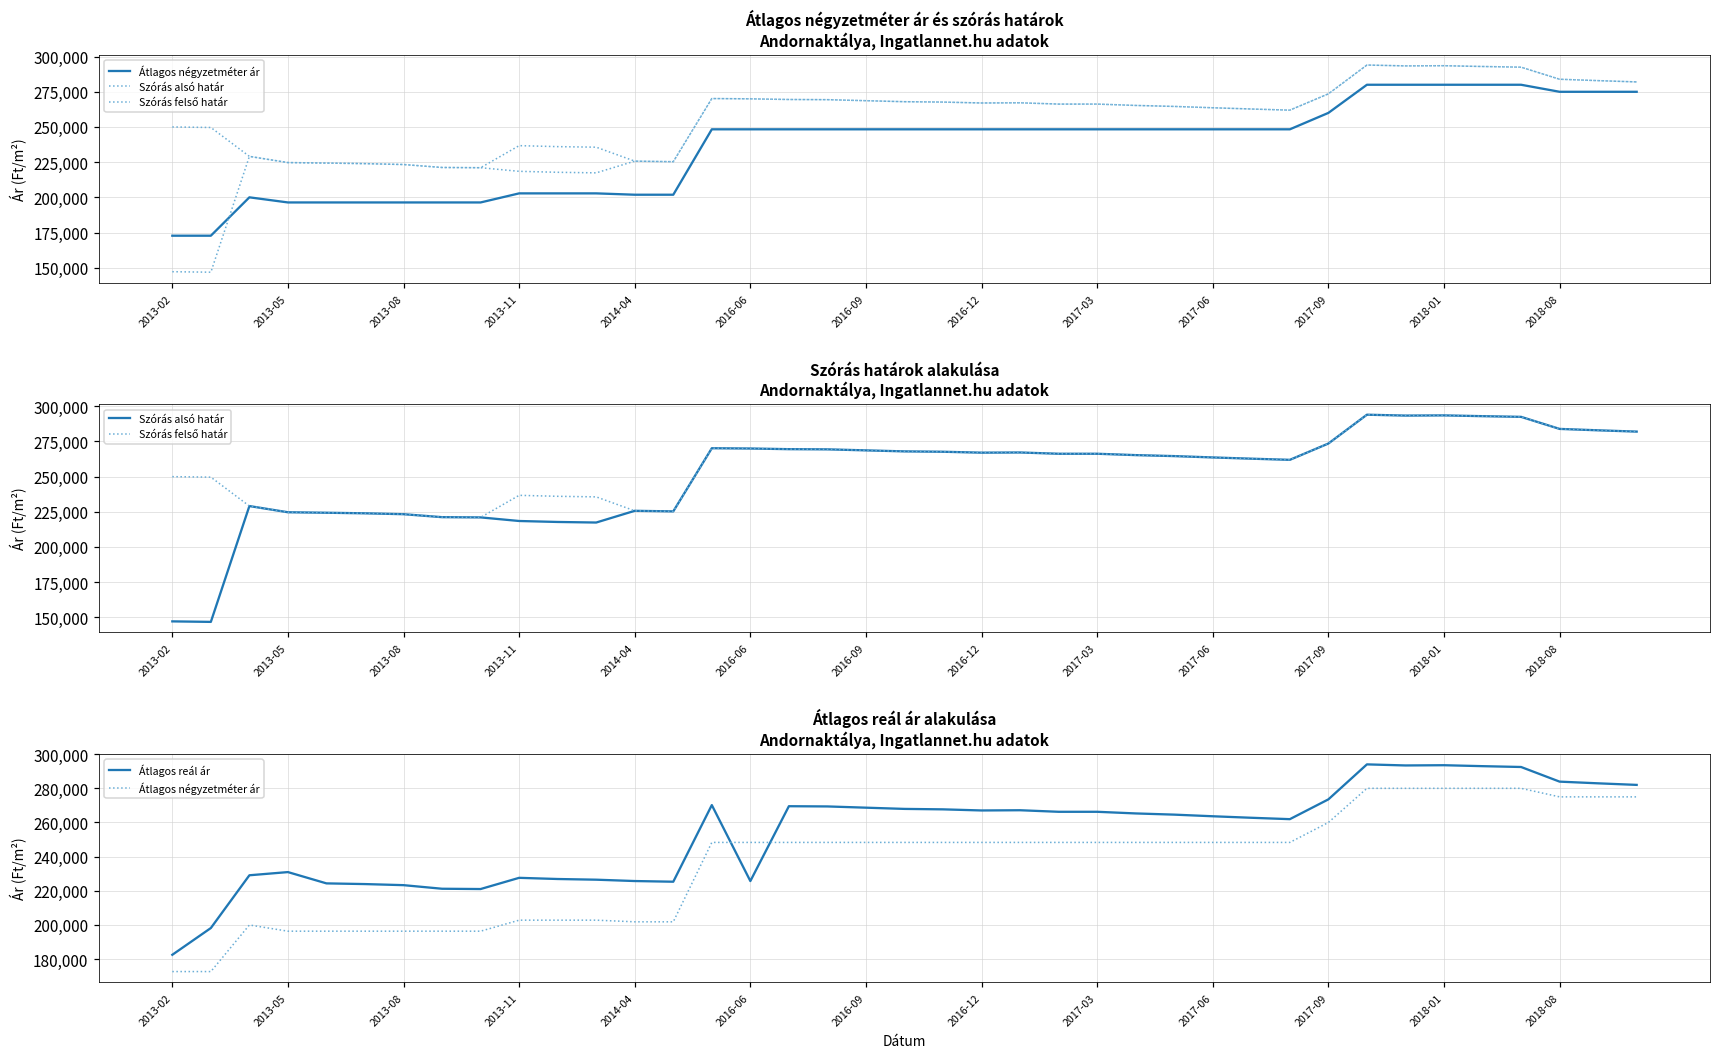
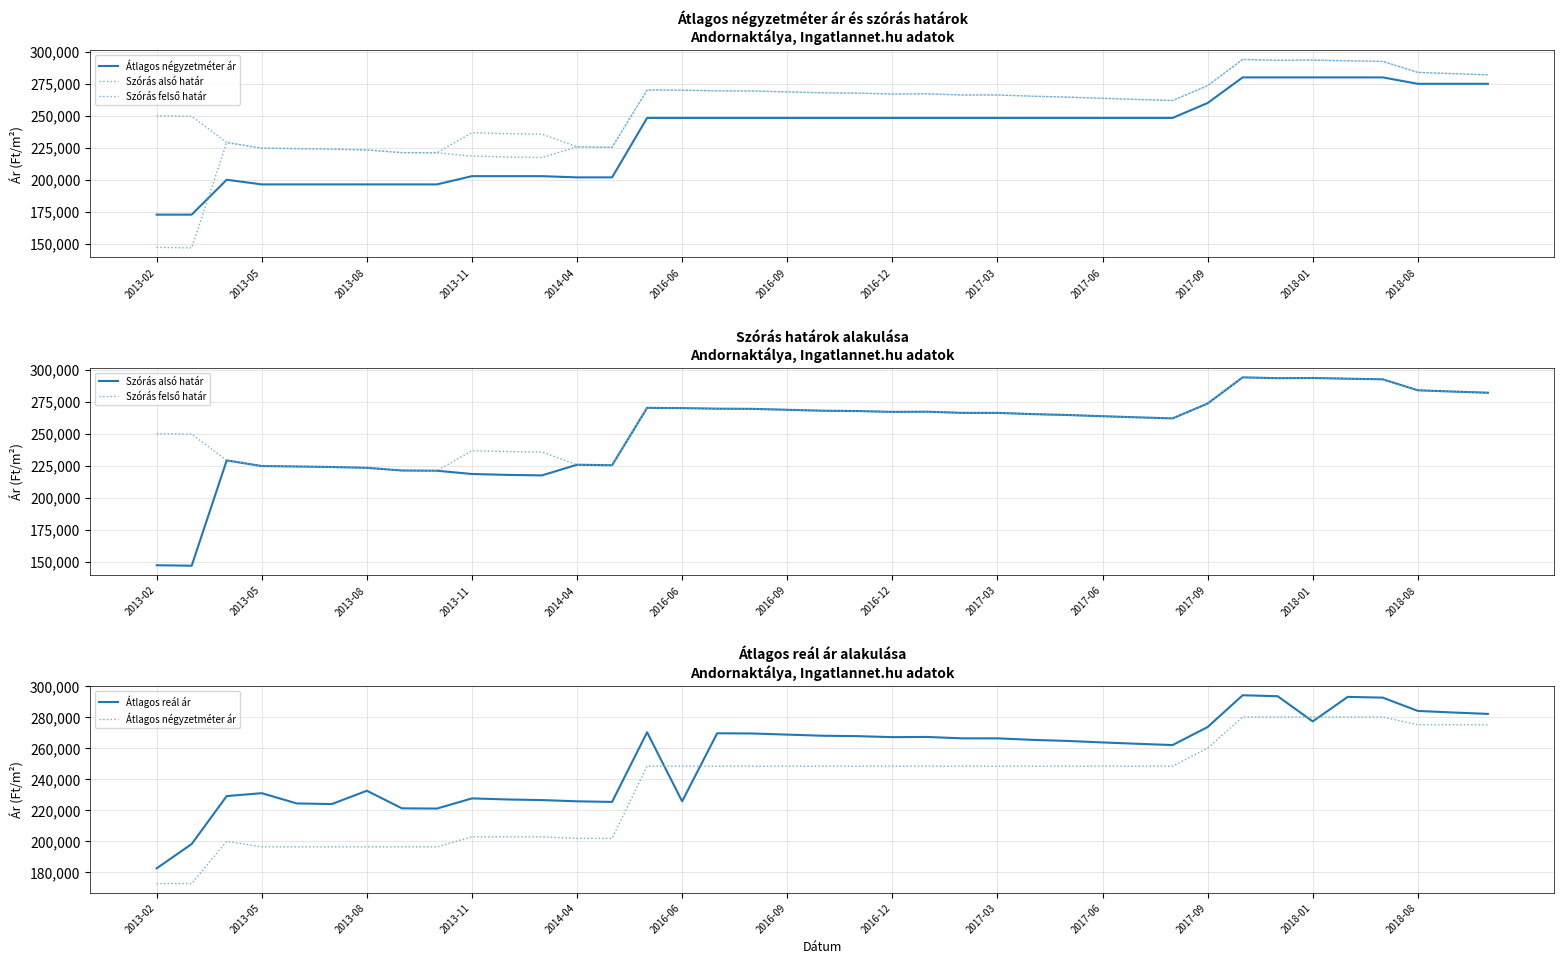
  {
    "Szórás határok alakulása Andornaktálya, Ingatlannet.hu adatok": {
      "Szórás alsó határ": {
        "2013-02": "147,000",
        "2013-11": "218,000"
      },
      "Szórás felső határ": {
        "2013-02": "250,000",
        "2013-11": "237,000"
      }
    },
    "Átlagos reál ár alakulása Andornaktálya, Ingatlannet.hu adatok": {
      "Átlagos reál ár": {
        "2013-02": "183,000",
        "2013-05": "231,000",
-       "2013-08": "223,000",
+       "2013-08": "233,000",
        "2013-11": "228,000",
        "2014-04": "226,000",
        "2016-06": "226,000",
        "2016-09": "269,000",
        "2016-12": "267,000",
        "2017-03": "266,000",
        "2017-06": "264,000",
        "2017-09": "274,000",
-       "2018-01": "294,000",
+       "2018-01": "277,000",
        "2018-08": "284,000"
      },
      "Átlagos négyzetméter ár": {
        "2013-02": "173,000",
        "2013-05": "196,000",
        "2013-08": "196,000",
        "2013-11": "203,000",
        "2014-04": "202,000",
        "2016-06": "248,000",
        "2016-09": "248,000",
        "2016-12": "248,000",
        "2017-03": "248,000",
        "2017-06": "248,000",
        "2017-09": "260,000",
        "2018-01": "280,000",
        "2018-08": "275,000"
      }
    }
  }
